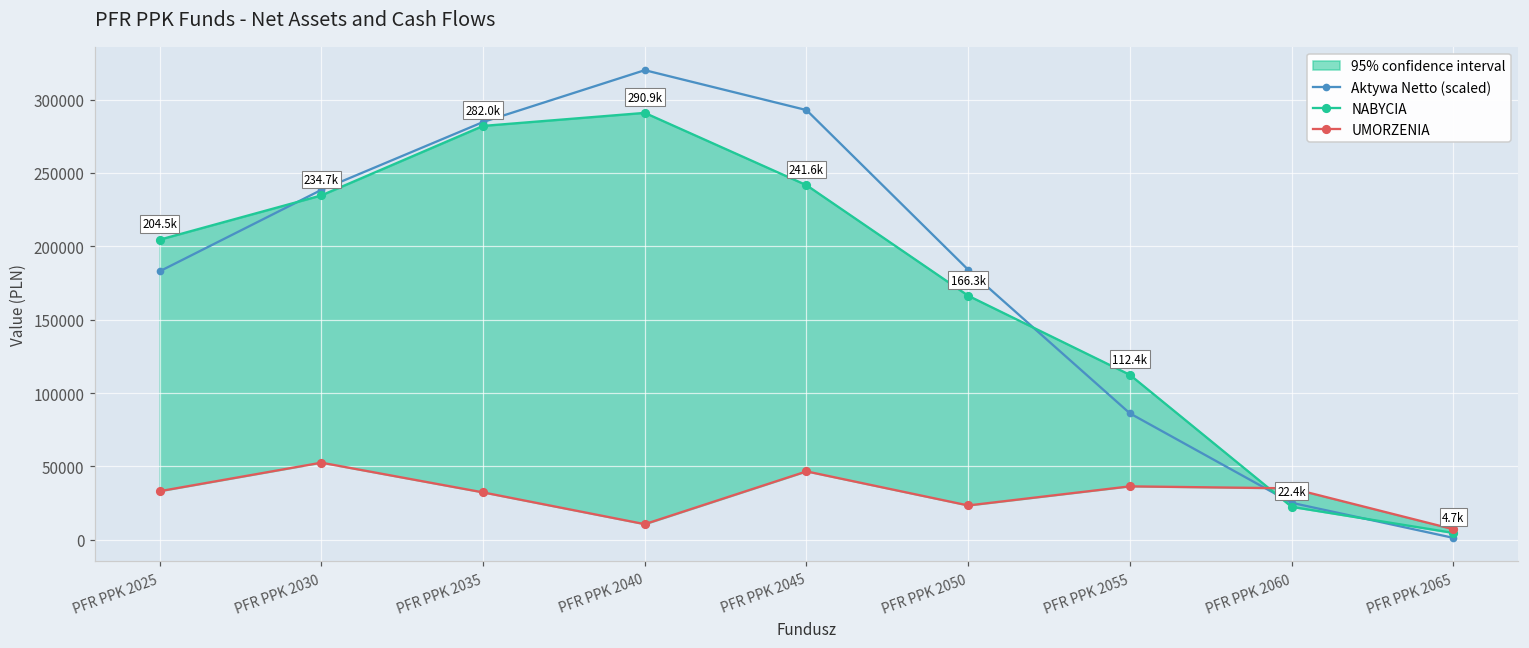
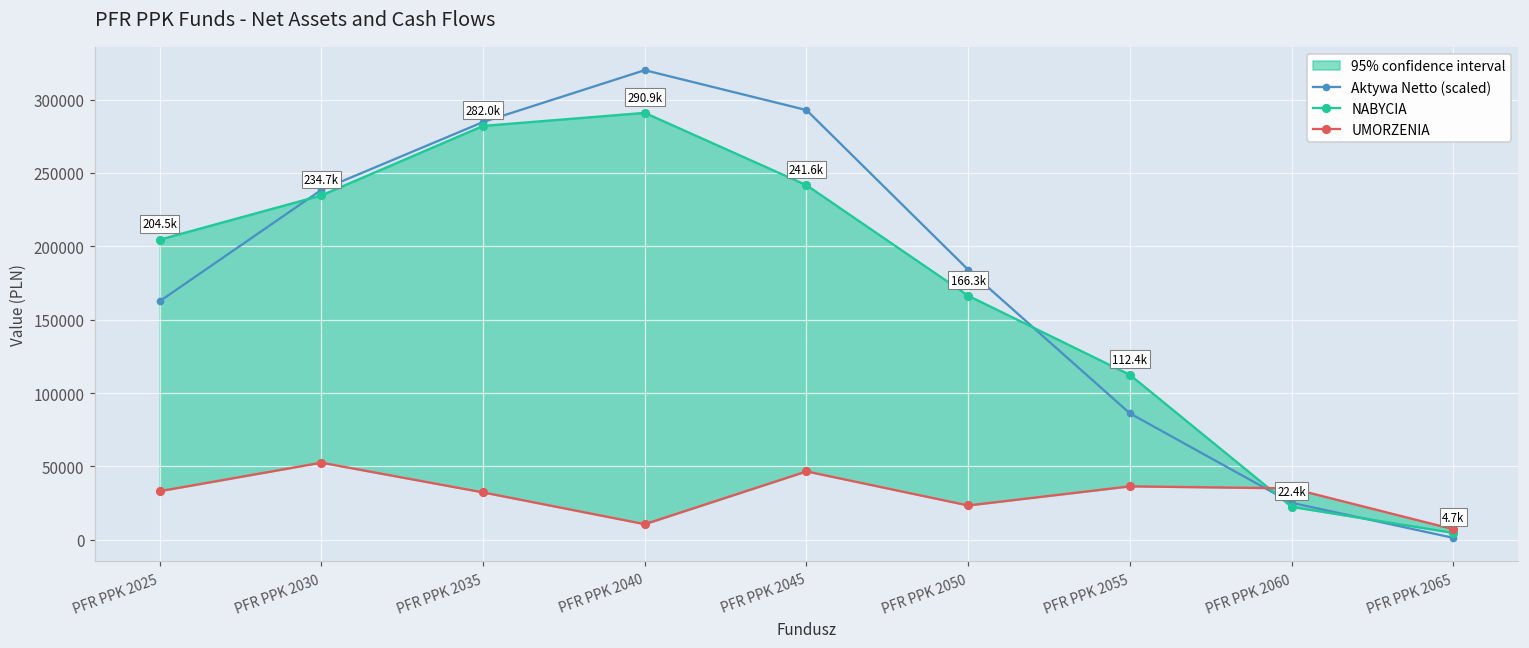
  {
    "Aktywa Netto (scaled)": {
-     "PFR PPK 2025": 183000,
+     "PFR PPK 2025": 163000,
      "PFR PPK 2040": 320000,
      "PFR PPK 2045": 293000,
      "PFR PPK 2055": 86000,
      "PFR PPK 2060": 25000,
      "PFR PPK 2065": 1000
    },
    "UMORZENIA": {
      "PFR PPK 2025": 33000,
      "PFR PPK 2030": 53000,
      "PFR PPK 2035": 32000,
      "PFR PPK 2040": 11000,
      "PFR PPK 2045": 47000,
      "PFR PPK 2050": 23000,
      "PFR PPK 2055": 36000
    }
  }
